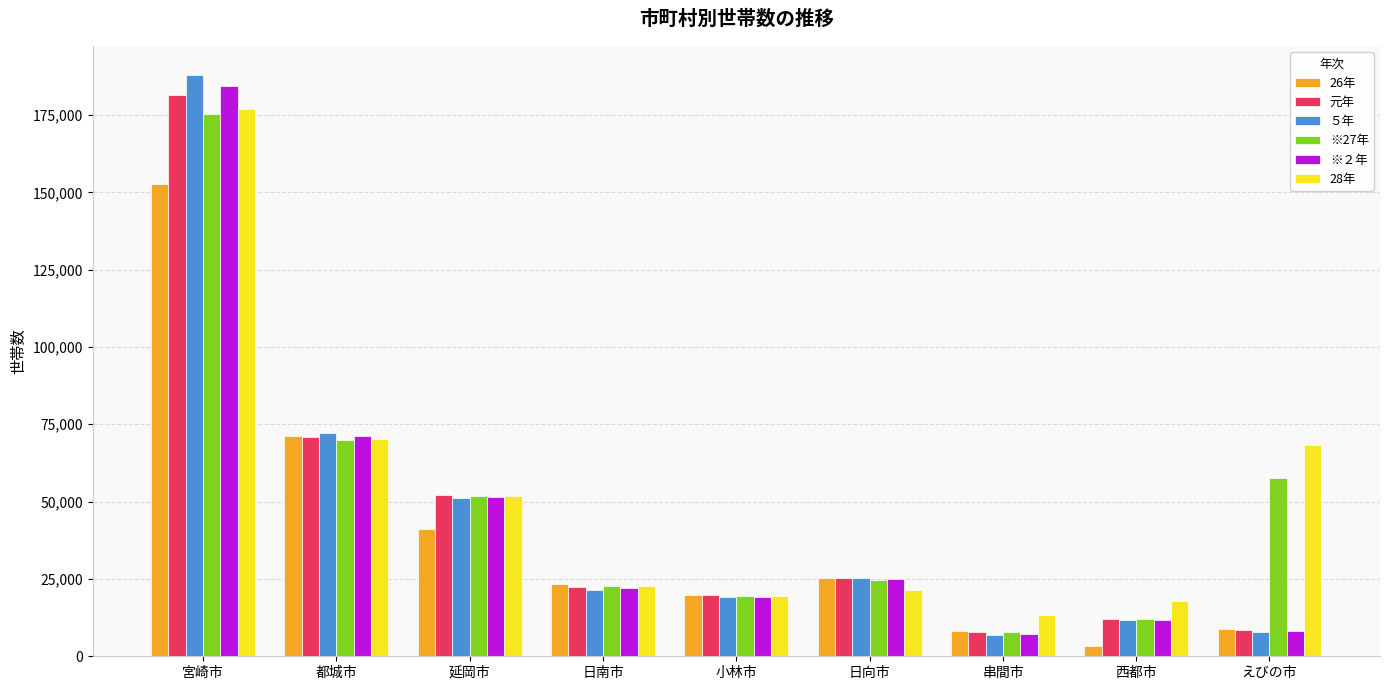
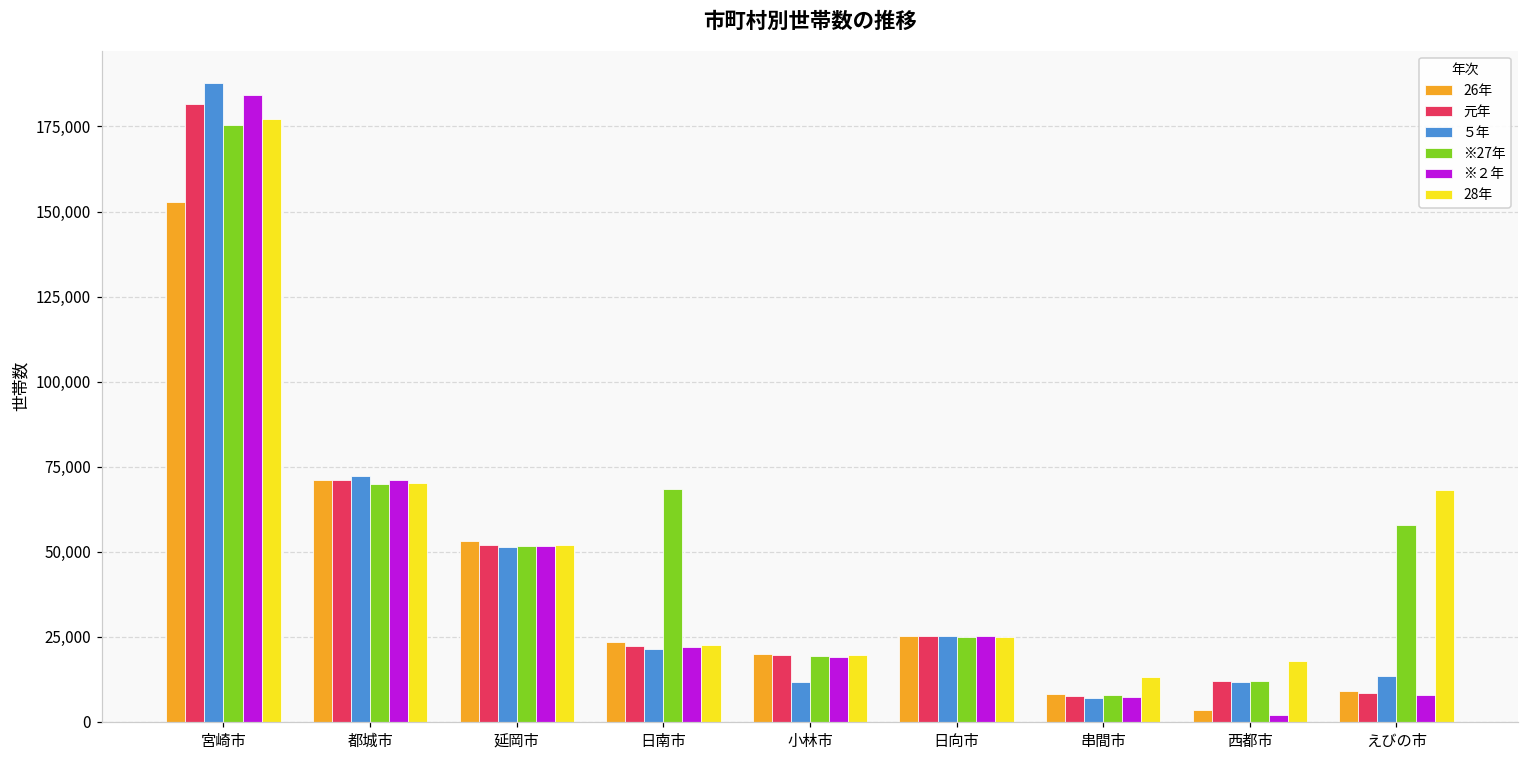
  {
    "26年": {
      "宮崎市": "153,000",
      "都城市": "71,000",
-     "延岡市": "41,000",
+     "延岡市": "53,000",
      "日南市": "23,000",
      "小林市": "20,000",
      "日向市": "25,000",
      "串間市": "8,000",
      "西都市": "3,000",
      "えびの市": "9,000"
    },
    "元年": {
      "宮崎市": "182,000",
      "都城市": "71,000",
      "延岡市": "52,000",
      "日南市": "22,000",
      "小林市": "20,000",
      "日向市": "25,000",
      "串間市": "8,000",
      "西都市": "12,000",
      "えびの市": "8,000"
    },
    "５年": {
      "宮崎市": "188,000",
      "都城市": "72,000",
      "延岡市": "51,000",
      "日南市": "22,000",
-     "小林市": "19,000",
+     "小林市": "12,000",
      "日向市": "25,000",
      "串間市": "7,000",
      "西都市": "12,000",
-     "えびの市": "8,000"
+     "えびの市": "14,000"
    },
    "※27年": {
      "宮崎市": "175,000",
      "都城市": "70,000",
      "延岡市": "52,000",
-     "日南市": "23,000",
+     "日南市": "69,000",
      "小林市": "19,000",
      "日向市": "25,000",
      "串間市": "8,000",
      "西都市": "12,000",
      "えびの市": "58,000"
    },
    "※２年": {
      "宮崎市": "184,000",
      "都城市": "71,000",
      "延岡市": "52,000",
      "日南市": "22,000",
      "小林市": "19,000",
      "日向市": "25,000",
      "串間市": "7,000",
-     "西都市": "12,000",
+     "西都市": "2,000",
      "えびの市": "8,000"
    },
    "28年": {
      "宮崎市": "177,000",
      "都城市": "70,000",
      "延岡市": "52,000",
      "日南市": "23,000",
      "小林市": "20,000",
-     "日向市": "21,000",
+     "日向市": "25,000",
      "串間市": "13,000",
      "西都市": "18,000",
      "えびの市": "68,000"
    }
  }
